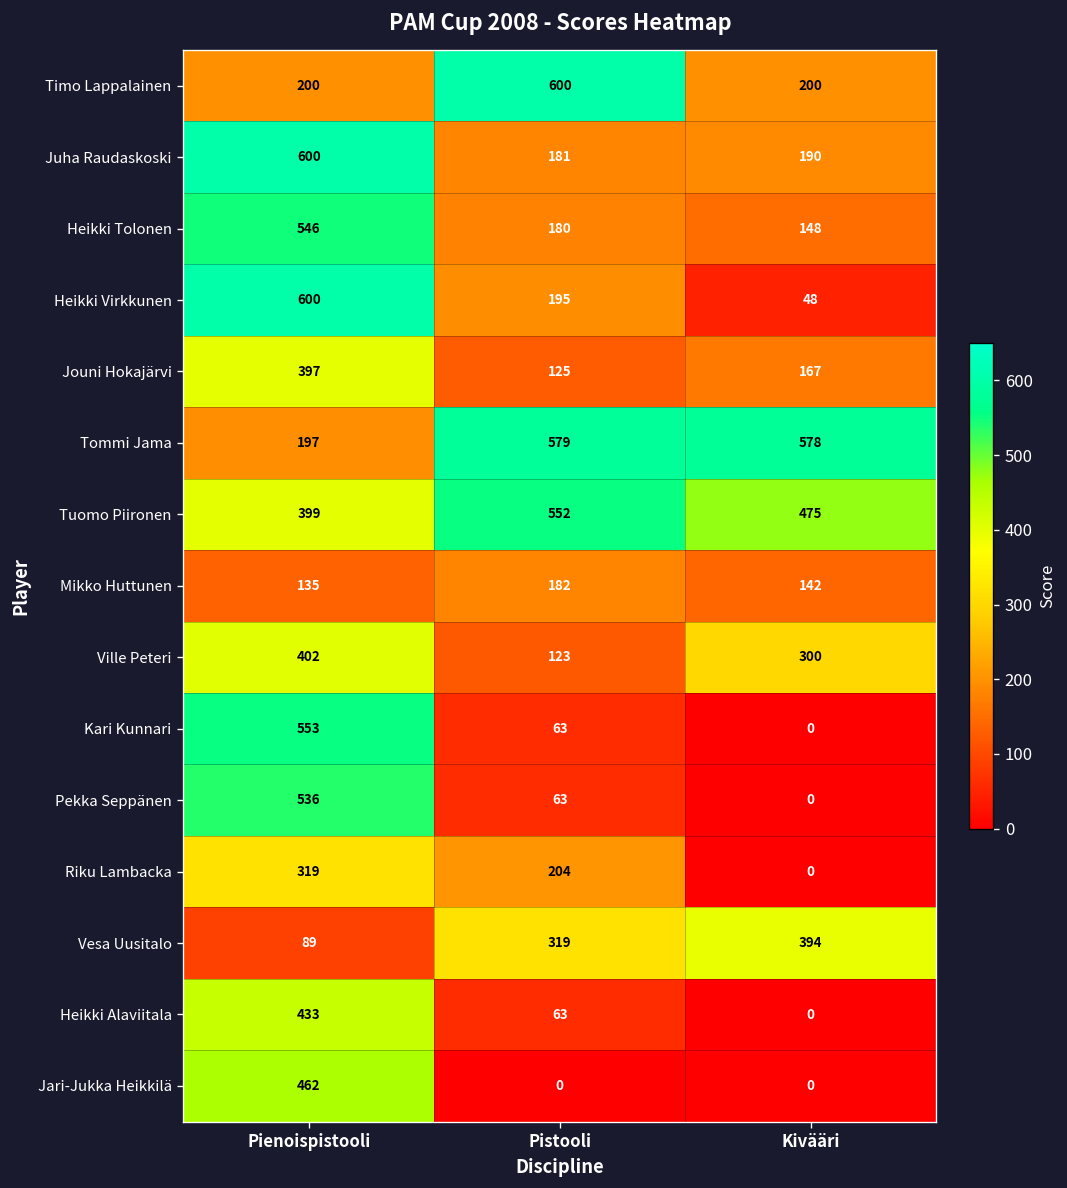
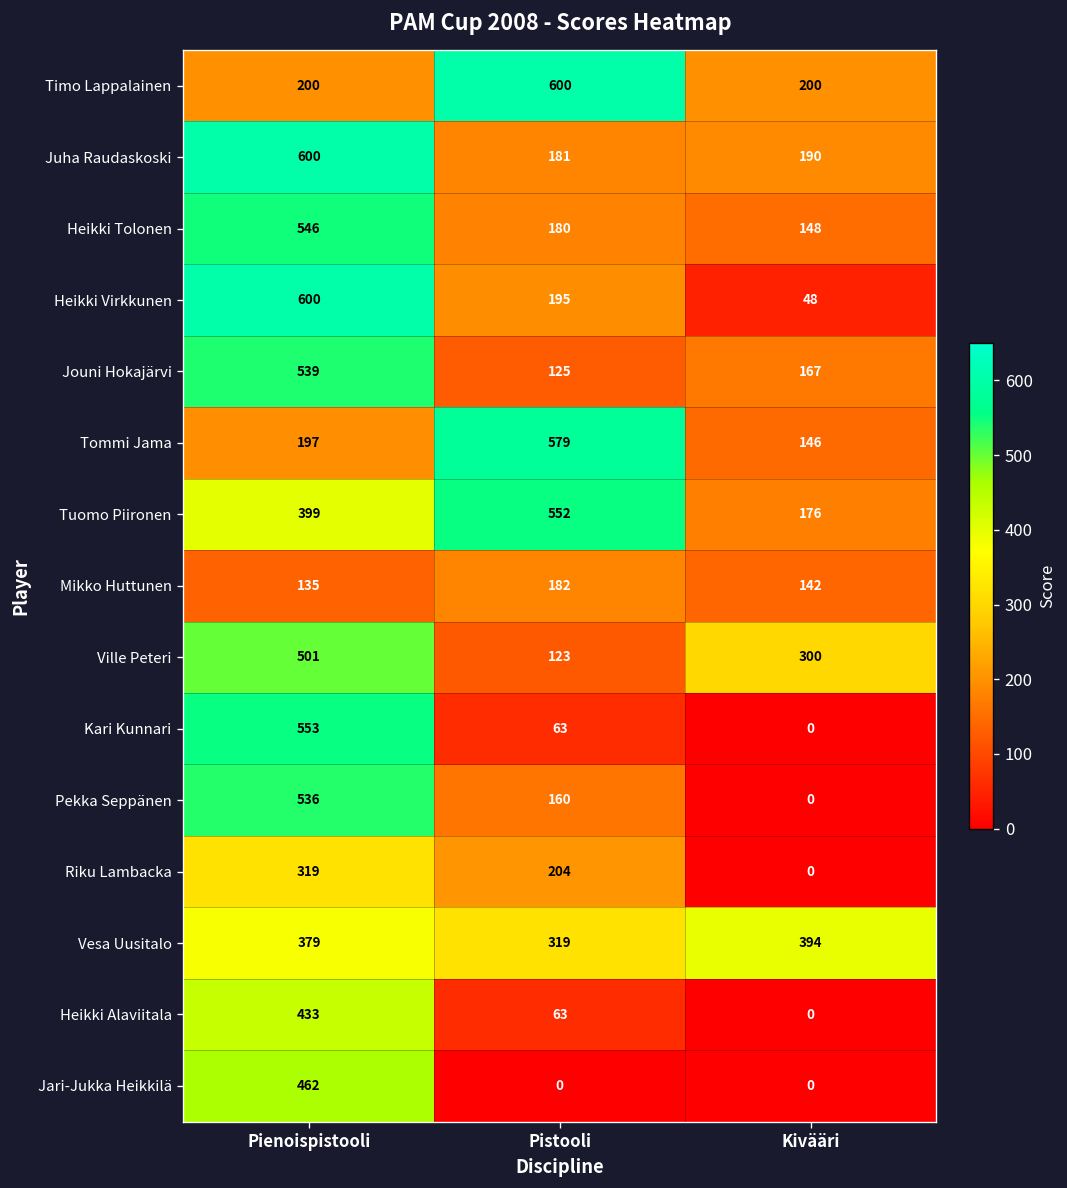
  {
    "Timo Lappalainen": {
      "Pienoispistooli": 200,
      "Pistooli": 600,
      "Kivääri": 200
    },
    "Juha Raudaskoski": {
      "Pienoispistooli": 600,
      "Pistooli": 181,
      "Kivääri": 190
    },
    "Heikki Tolonen": {
      "Pienoispistooli": 546,
      "Pistooli": 180,
      "Kivääri": 148
    },
    "Heikki Virkkunen": {
      "Pienoispistooli": 600,
      "Pistooli": 195,
      "Kivääri": 48
    },
    "Jouni Hokajärvi": {
-     "Pienoispistooli": 397,
+     "Pienoispistooli": 539,
      "Pistooli": 125,
      "Kivääri": 167
    },
    "Tommi Jama": {
      "Pienoispistooli": 197,
      "Pistooli": 579,
-     "Kivääri": 578
+     "Kivääri": 146
    },
    "Tuomo Piironen": {
      "Pienoispistooli": 399,
      "Pistooli": 552,
-     "Kivääri": 475
+     "Kivääri": 176
    },
    "Mikko Huttunen": {
      "Pienoispistooli": 135,
      "Pistooli": 182,
      "Kivääri": 142
    },
    "Ville Peteri": {
-     "Pienoispistooli": 402,
+     "Pienoispistooli": 501,
      "Pistooli": 123,
      "Kivääri": 300
    },
    "Kari Kunnari": {
      "Pienoispistooli": 553,
      "Pistooli": 63,
      "Kivääri": 0
    },
    "Pekka Seppänen": {
      "Pienoispistooli": 536,
-     "Pistooli": 63,
+     "Pistooli": 160,
      "Kivääri": 0
    },
    "Riku Lambacka": {
      "Pienoispistooli": 319,
      "Pistooli": 204,
      "Kivääri": 0
    },
    "Vesa Uusitalo": {
-     "Pienoispistooli": 89,
+     "Pienoispistooli": 379,
      "Pistooli": 319,
      "Kivääri": 394
    },
    "Heikki Alaviitala": {
      "Pienoispistooli": 433,
      "Pistooli": 63,
      "Kivääri": 0
    },
    "Jari-Jukka Heikkilä": {
      "Pienoispistooli": 462,
      "Pistooli": 0,
      "Kivääri": 0
    }
  }
